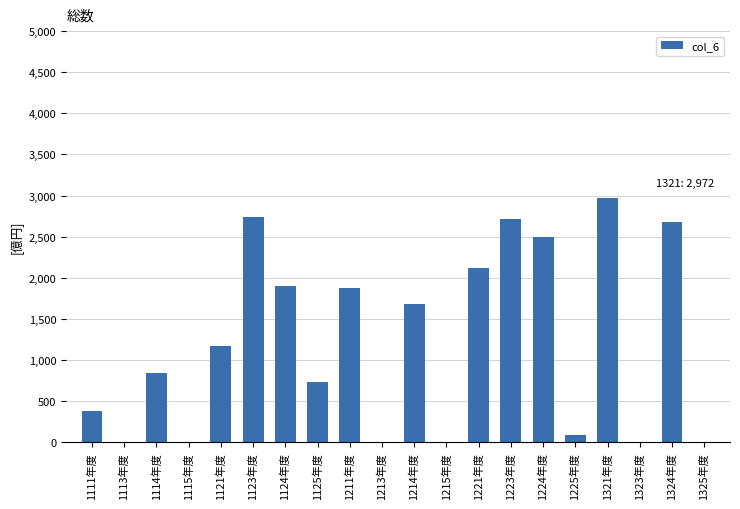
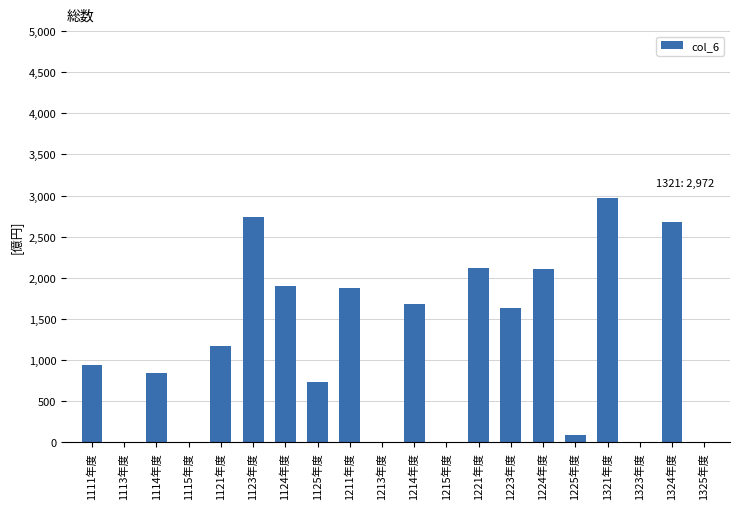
  {
-   "1111年度": "400",
+   "1111年度": "900",
    "1113年度": "0",
    "1114年度": "800",
    "1115年度": "0",
    "1121年度": "1,200",
    "1123年度": "2,700",
    "1124年度": "1,900",
    "1125年度": "700",
    "1211年度": "1,900",
    "1213年度": "0",
    "1214年度": "1,700",
    "1215年度": "0",
    "1221年度": "2,100",
-   "1223年度": "2,700",
-   "1224年度": "2,500",
+   "1223年度": "1,600",
+   "1224年度": "2,100",
    "1225年度": "100",
    "1321年度": "3,000",
    "1323年度": "0",
    "1324年度": "2,700",
    "1325年度": "0"
  }
